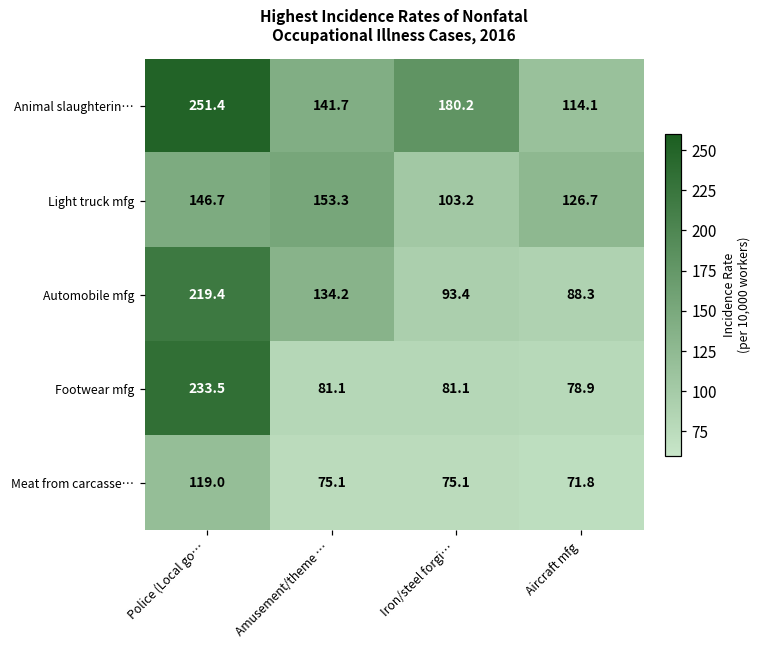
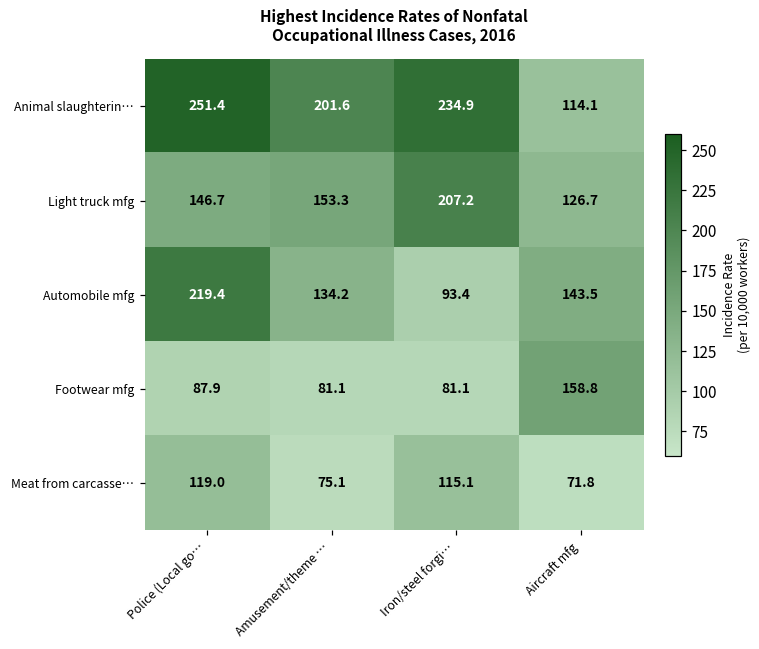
  {
    "Animal slaughterin…": {
      "Police (Local go…": 251.4,
-     "Amusement/theme …": 141.7,
-     "Iron/steel forgi…": 180.2,
+     "Amusement/theme …": 201.6,
+     "Iron/steel forgi…": 234.9,
      "Aircraft mfg": 114.1
    },
    "Light truck mfg": {
      "Police (Local go…": 146.7,
      "Amusement/theme …": 153.3,
-     "Iron/steel forgi…": 103.2,
+     "Iron/steel forgi…": 207.2,
      "Aircraft mfg": 126.7
    },
    "Automobile mfg": {
      "Police (Local go…": 219.4,
      "Amusement/theme …": 134.2,
      "Iron/steel forgi…": 93.4,
-     "Aircraft mfg": 88.3
+     "Aircraft mfg": 143.5
    },
    "Footwear mfg": {
-     "Police (Local go…": 233.5,
+     "Police (Local go…": 87.9,
      "Amusement/theme …": 81.1,
      "Iron/steel forgi…": 81.1,
-     "Aircraft mfg": 78.9
+     "Aircraft mfg": 158.8
    },
    "Meat from carcasse…": {
      "Police (Local go…": 119.0,
      "Amusement/theme …": 75.1,
-     "Iron/steel forgi…": 75.1,
+     "Iron/steel forgi…": 115.1,
      "Aircraft mfg": 71.8
    }
  }
